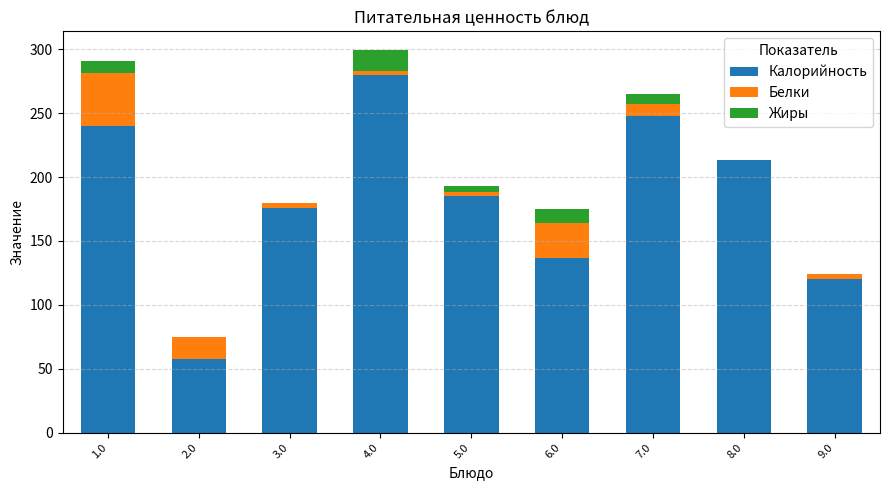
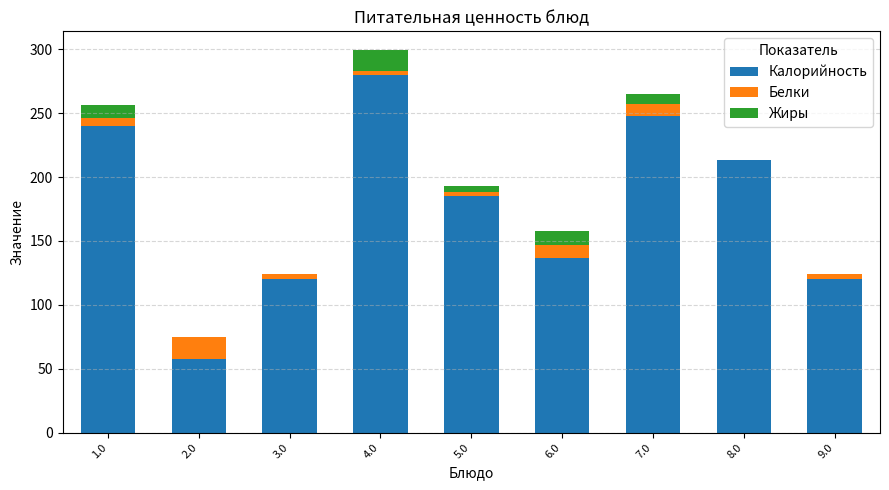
  {
    "Калорийность": {
      "1.0": 240,
      "2.0": 58,
-     "3.0": 176,
+     "3.0": 120,
      "4.0": 280,
      "5.0": 185,
      "6.0": 137,
      "7.0": 248,
      "8.0": 213,
      "9.0": 120
    },
    "Белки": {
-     "1.0": 41,
+     "1.0": 6,
      "2.0": 17,
      "3.0": 4,
      "4.0": 3,
      "5.0": 3,
-     "6.0": 27,
+     "6.0": 10,
      "7.0": 9,
      "8.0": 0,
      "9.0": 4
    },
    "Жиры": {
      "1.0": 10,
      "2.0": 0,
      "3.0": 0,
      "4.0": 16,
      "5.0": 5,
      "6.0": 11,
      "7.0": 8,
      "8.0": 0,
      "9.0": 0
    }
  }
